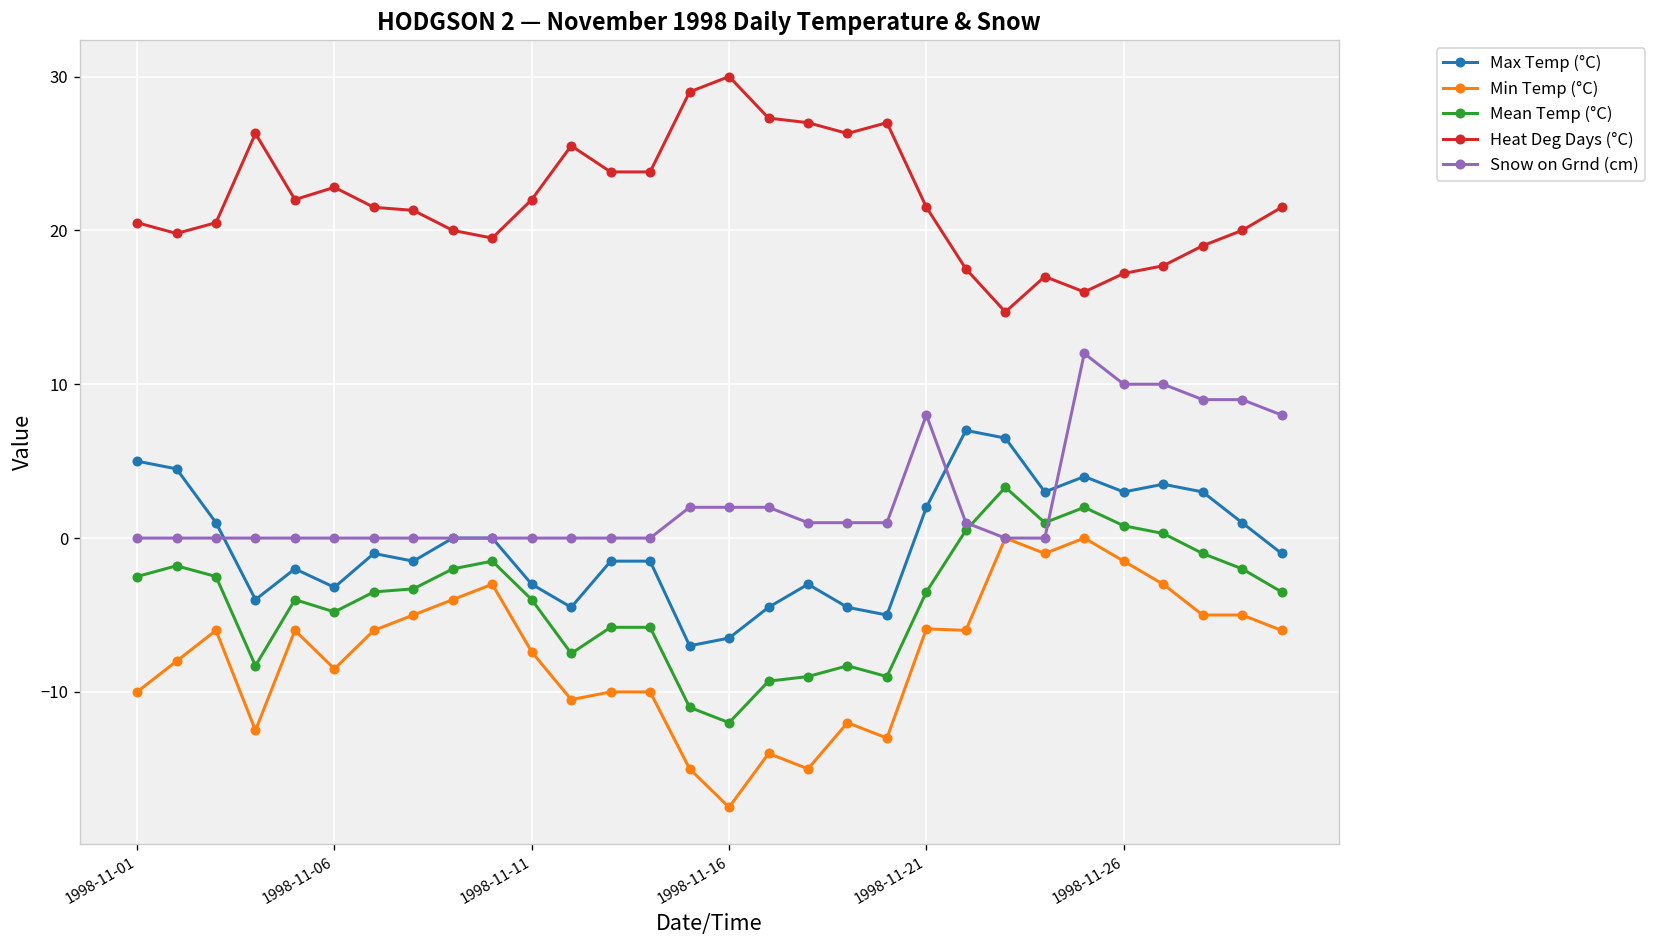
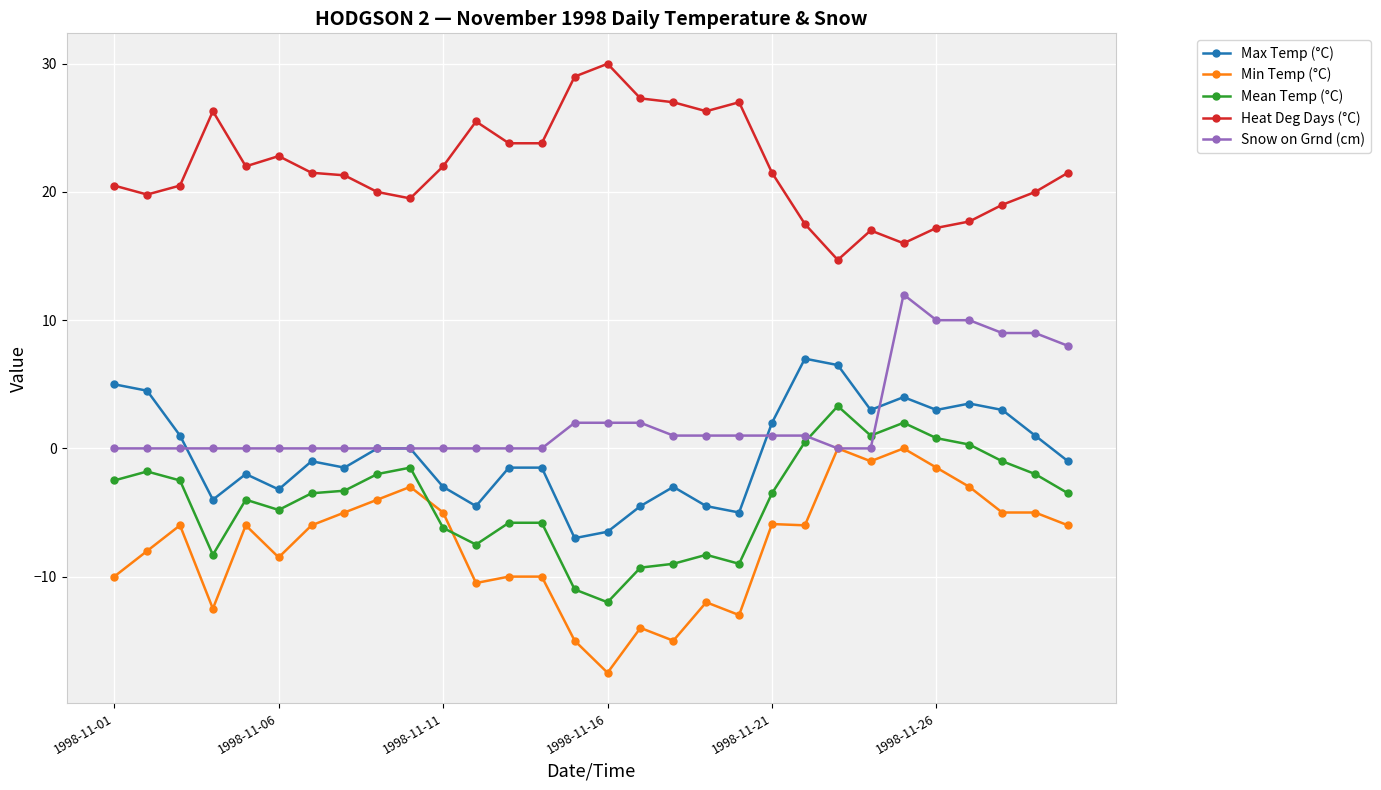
  {
    "Max Temp (°C)": {
      "1998-11-01": 5.0,
      "1998-11-06": -3.2,
      "1998-11-11": -3.0,
      "1998-11-16": -6.5,
      "1998-11-21": 2.0,
      "1998-11-26": 3.0
    },
    "Min Temp (°C)": {
      "1998-11-01": -10.0,
      "1998-11-06": -8.5,
-     "1998-11-11": -7.4,
+     "1998-11-11": -5.0,
      "1998-11-16": -17.5,
      "1998-11-21": -5.9,
      "1998-11-26": -1.5
    },
    "Mean Temp (°C)": {
      "1998-11-01": -2.5,
      "1998-11-06": -4.8,
-     "1998-11-11": -4.0,
+     "1998-11-11": -6.2,
      "1998-11-16": -12.0,
      "1998-11-21": -3.5,
      "1998-11-26": 0.8
    },
    "Heat Deg Days (°C)": {
      "1998-11-01": 20.5,
      "1998-11-06": 22.8,
      "1998-11-11": 22.0,
      "1998-11-16": 30.0,
      "1998-11-21": 21.5,
      "1998-11-26": 17.2
    },
    "Snow on Grnd (cm)": {
      "1998-11-01": 0,
      "1998-11-06": 0,
      "1998-11-11": 0,
      "1998-11-16": 2,
-     "1998-11-21": 8,
+     "1998-11-21": 1,
      "1998-11-26": 10
    }
  }
